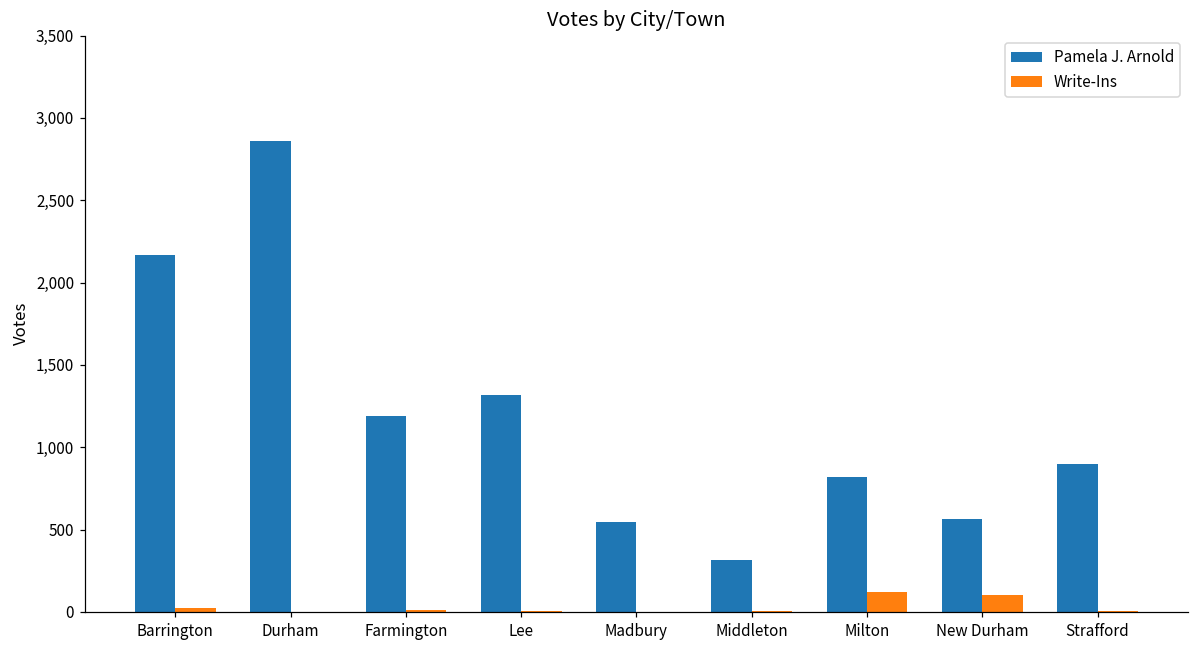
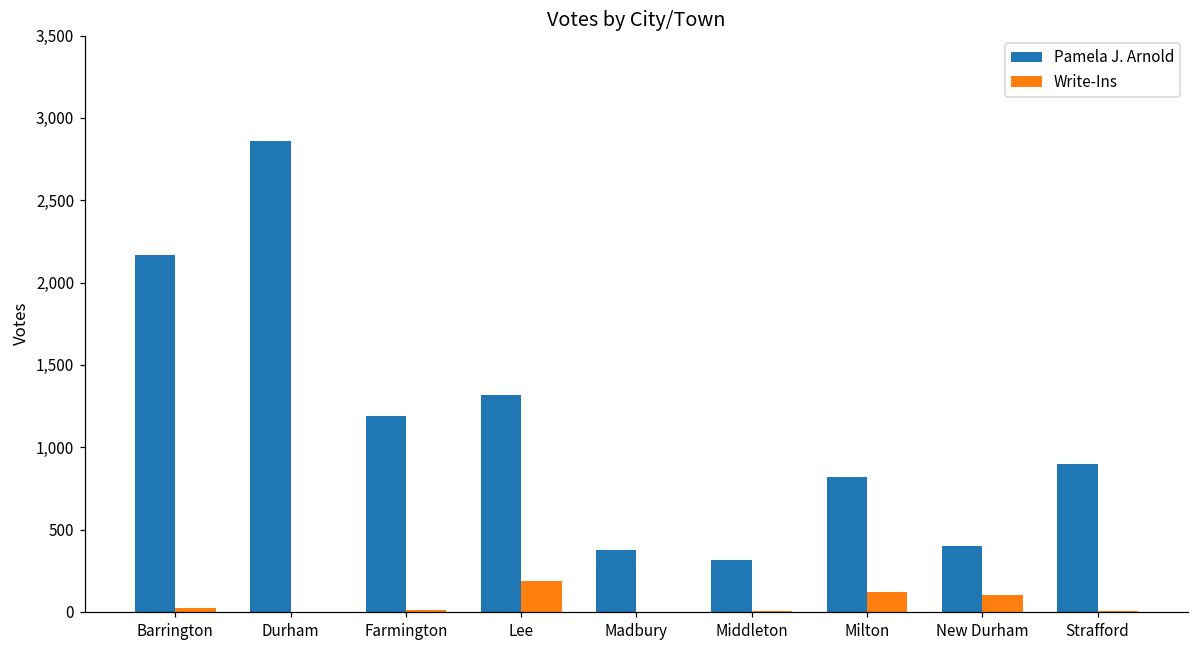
  {
    "Pamela J. Arnold": {
      "Barrington": "2,170",
      "Durham": "2,860",
      "Farmington": "1,190",
      "Lee": "1,320",
-     "Madbury": "550",
+     "Madbury": "370",
      "Middleton": "310",
      "Milton": "820",
-     "New Durham": "570",
+     "New Durham": "400",
      "Strafford": "900"
    },
    "Write-Ins": {
      "Barrington": "20",
      "Durham": "0",
-     "Lee": "10",
+     "Lee": "190",
      "Madbury": "0",
      "Milton": "120",
      "New Durham": "100"
    }
  }
